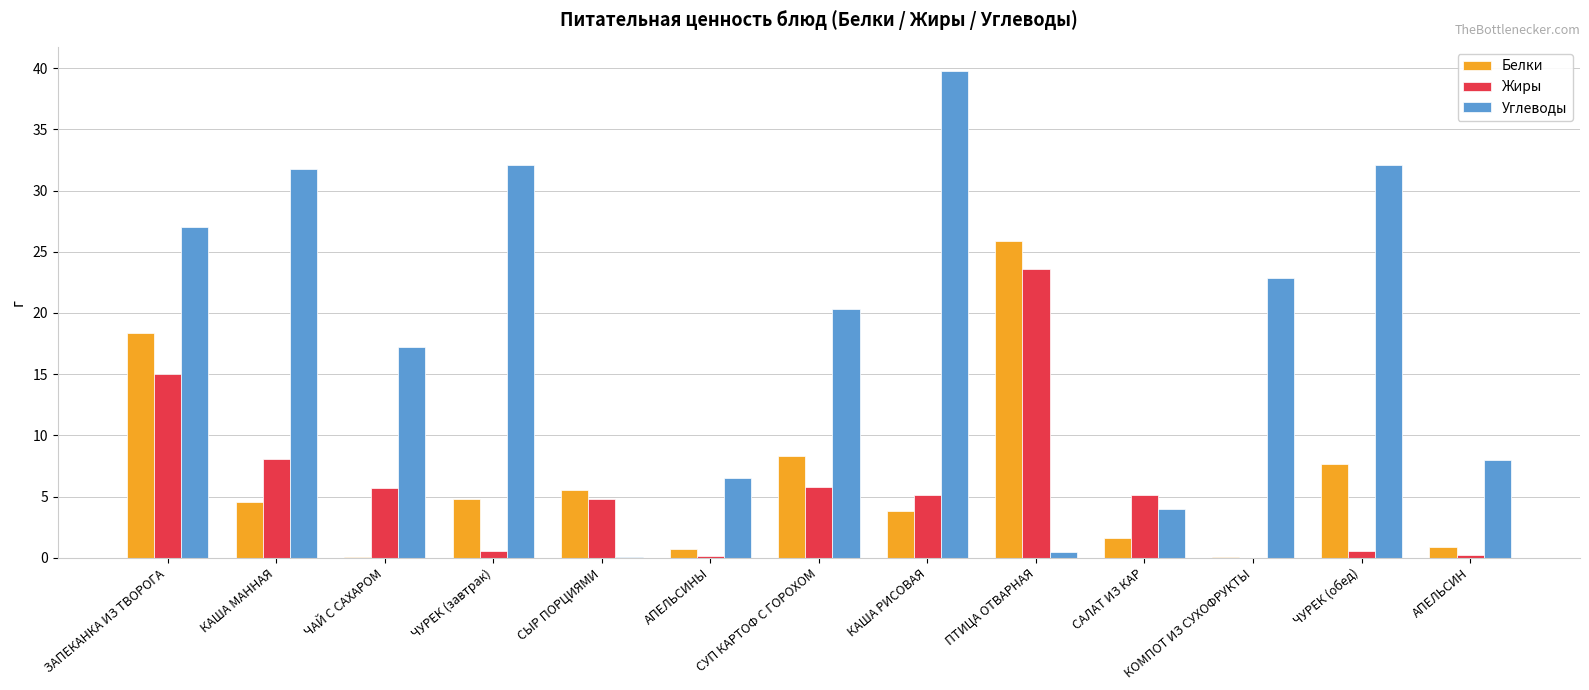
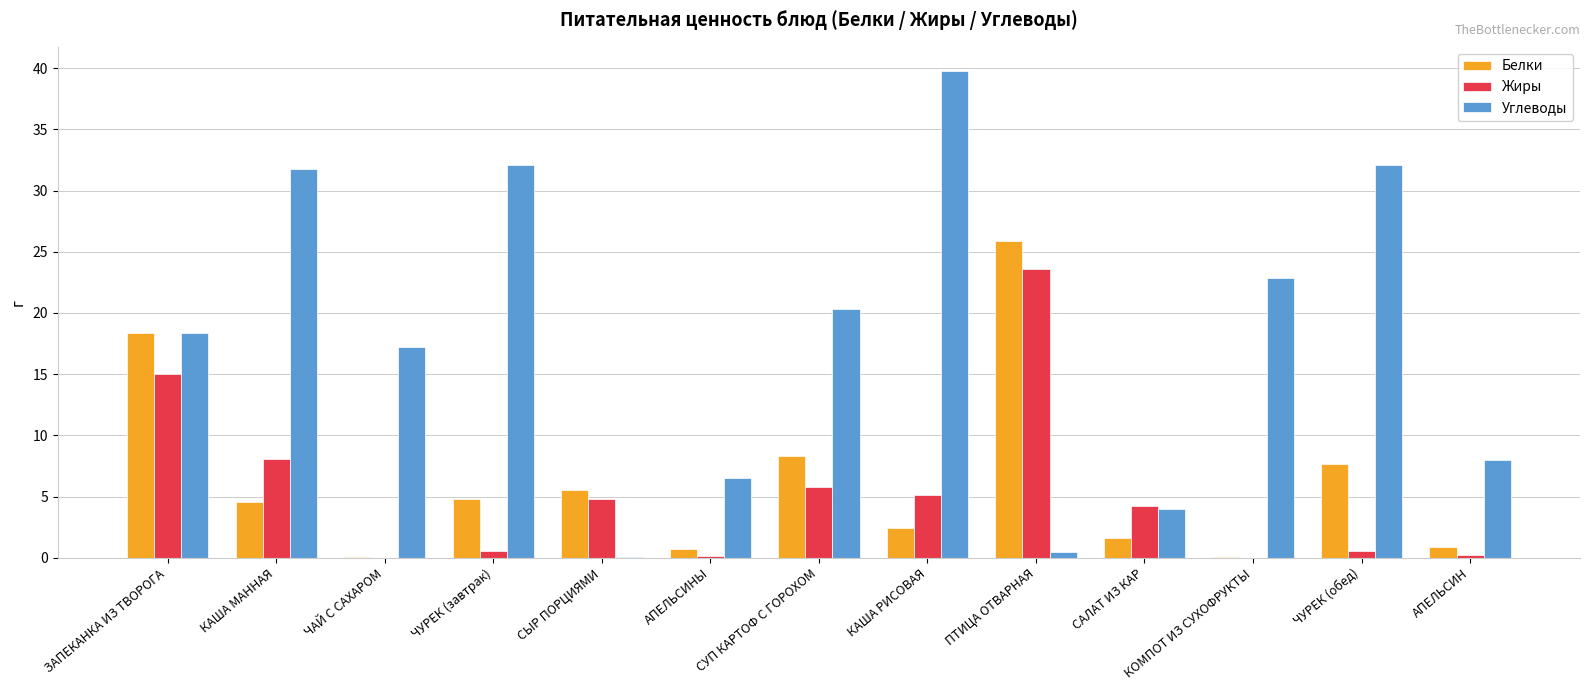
  {
    "Белки": {
      "ЗАПЕКАНКА ИЗ ТВОРОГА": 18.4,
      "КАША МАННАЯ": 4.6,
      "ЧУРЕК (завтрак)": 4.8,
      "СЫР ПОРЦИЯМИ": 5.5,
      "АПЕЛЬСИНЫ": 0.7,
      "СУП КАРТОФ С ГОРОХОМ": 8.4,
-     "КАША РИСОВАЯ": 3.8,
+     "КАША РИСОВАЯ": 2.5,
      "ПТИЦА ОТВАРНАЯ": 25.9,
      "САЛАТ ИЗ КАР": 1.6,
      "ЧУРЕК (обед)": 7.7,
      "АПЕЛЬСИН": 0.9
    },
    "Жиры": {
      "ЗАПЕКАНКА ИЗ ТВОРОГА": 15.0,
      "КАША МАННАЯ": 8.0,
-     "ЧАЙ С САХАРОМ": 5.7,
+     "ЧАЙ С САХАРОМ": 0.0,
      "ЧУРЕК (завтрак)": 0.6,
      "СЫР ПОРЦИЯМИ": 4.8,
      "СУП КАРТОФ С ГОРОХОМ": 5.8,
      "КАША РИСОВАЯ": 5.1,
      "ПТИЦА ОТВАРНАЯ": 23.6,
-     "САЛАТ ИЗ КАР": 5.1,
+     "САЛАТ ИЗ КАР": 4.2,
      "КОМПОТ ИЗ СУХОФРУКТЫ": 0.0,
      "ЧУРЕК (обед)": 0.6
    },
    "Углеводы": {
-     "ЗАПЕКАНКА ИЗ ТВОРОГА": 27.0,
+     "ЗАПЕКАНКА ИЗ ТВОРОГА": 18.4,
      "КАША МАННАЯ": 31.8,
      "ЧАЙ С САХАРОМ": 17.2,
      "ЧУРЕК (завтрак)": 32.1,
      "АПЕЛЬСИНЫ": 6.5,
      "СУП КАРТОФ С ГОРОХОМ": 20.4,
      "КАША РИСОВАЯ": 39.8,
      "ПТИЦА ОТВАРНАЯ": 0.5,
      "САЛАТ ИЗ КАР": 4.0,
      "КОМПОТ ИЗ СУХОФРУКТЫ": 22.9,
      "ЧУРЕК (обед)": 32.1,
      "АПЕЛЬСИН": 8.0
    }
  }
